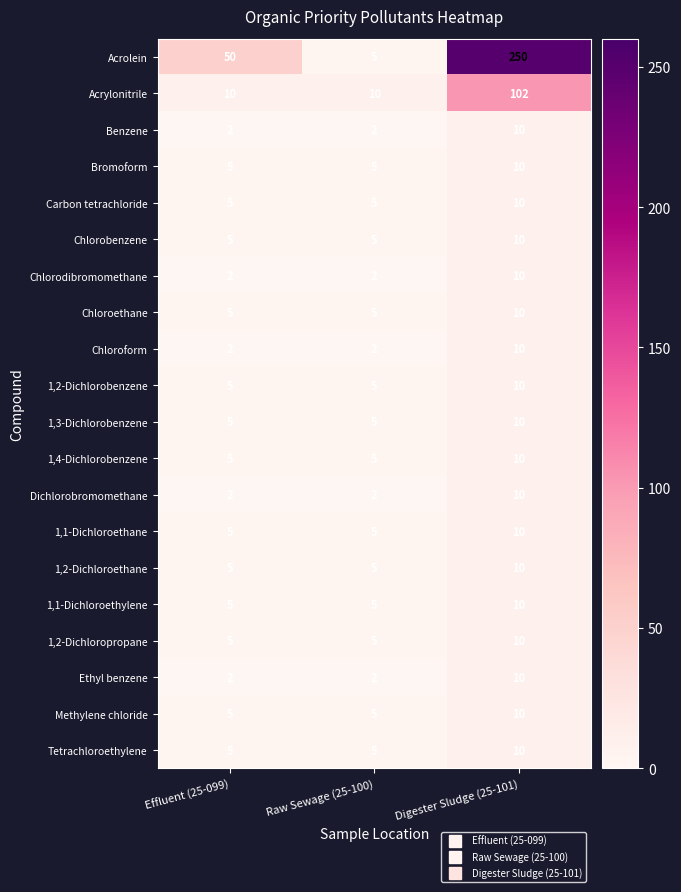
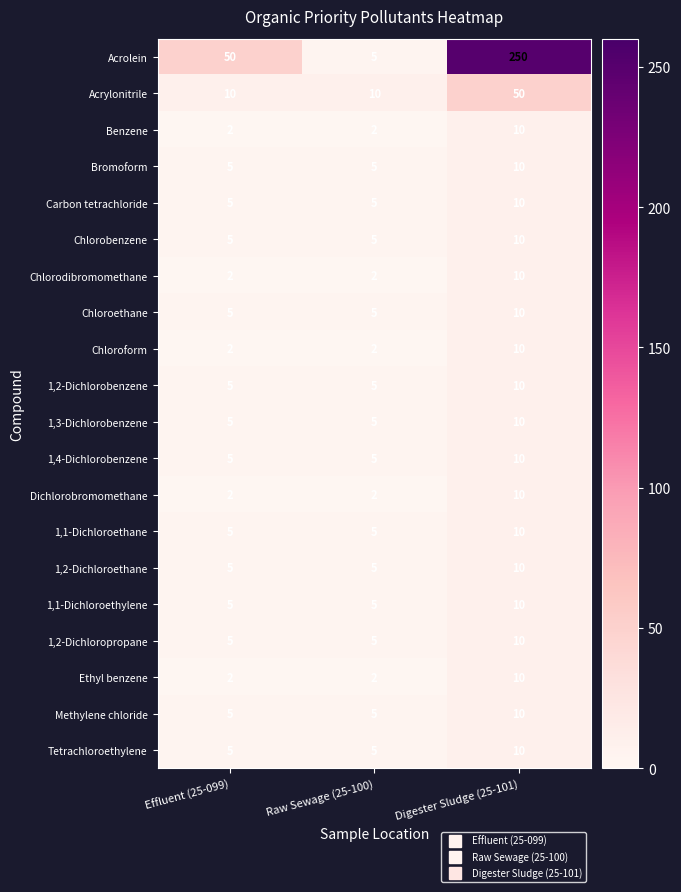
  {
    "Acrolein": {
      "Effluent (25-099)": 50,
      "Digester Sludge (25-101)": 250
    },
    "Acrylonitrile": {
-     "Digester Sludge (25-101)": 102
+     "Digester Sludge (25-101)": 50
    }
  }
